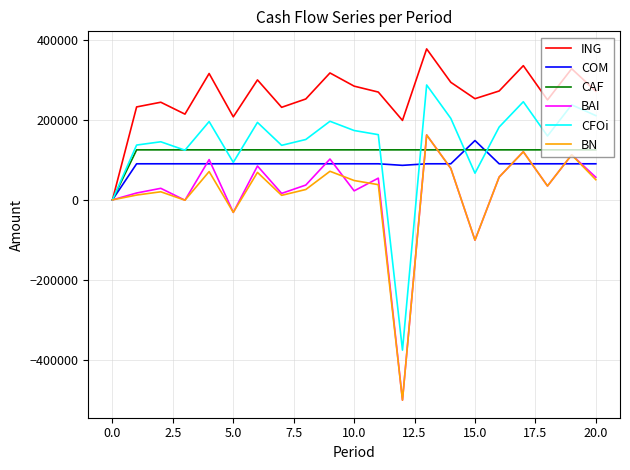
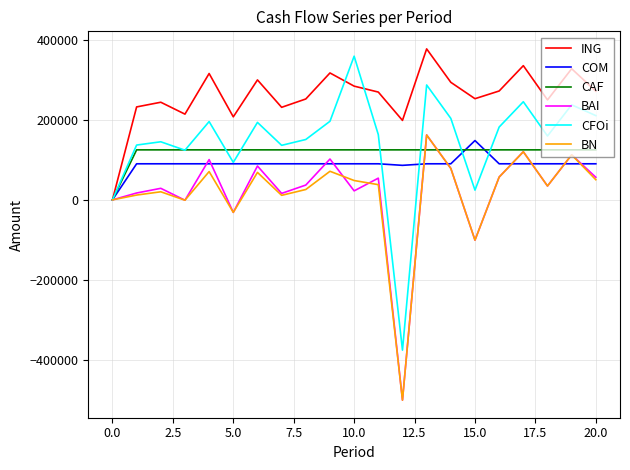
  {
    "ING": {
      "5.0": 210000,
      "10.0": 280000,
      "15.0": 250000
    },
    "COM": {
      "10.0": 90000,
      "15.0": 150000,
      "20.0": 90000
    },
    "CAF": {
      "5.0": 130000,
      "10.0": 130000,
      "15.0": 130000
    },
    "BAI": {
      "10.0": 20000
    },
    "CFOi": {
-     "10.0": 170000,
-     "15.0": 70000
+     "10.0": 360000,
+     "15.0": 20000
    },
    "BN": {
      "10.0": 50000
    }
  }
